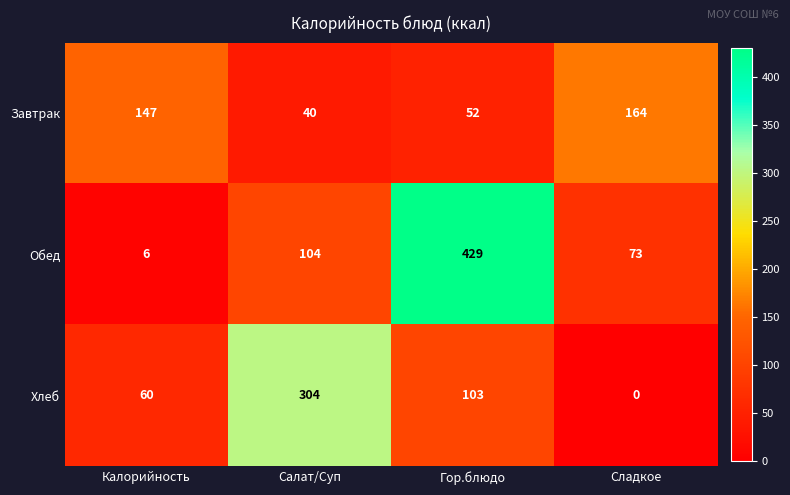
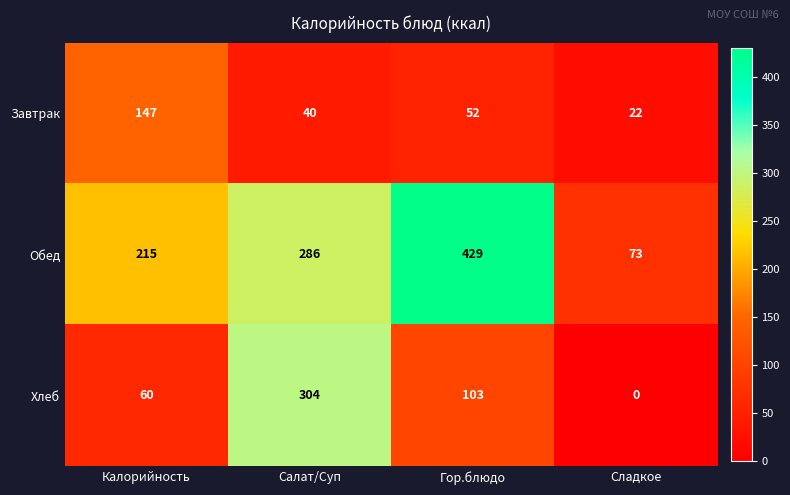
  {
    "Завтрак": {
      "Калорийность": 147,
      "Салат/Суп": 40,
      "Гор.блюдо": 52,
-     "Сладкое": 164
+     "Сладкое": 22
    },
    "Обед": {
-     "Калорийность": 6,
-     "Салат/Суп": 104,
+     "Калорийность": 215,
+     "Салат/Суп": 286,
      "Гор.блюдо": 429,
      "Сладкое": 73
    },
    "Хлеб": {
      "Калорийность": 60,
      "Салат/Суп": 304,
      "Гор.блюдо": 103,
      "Сладкое": 0
    }
  }
